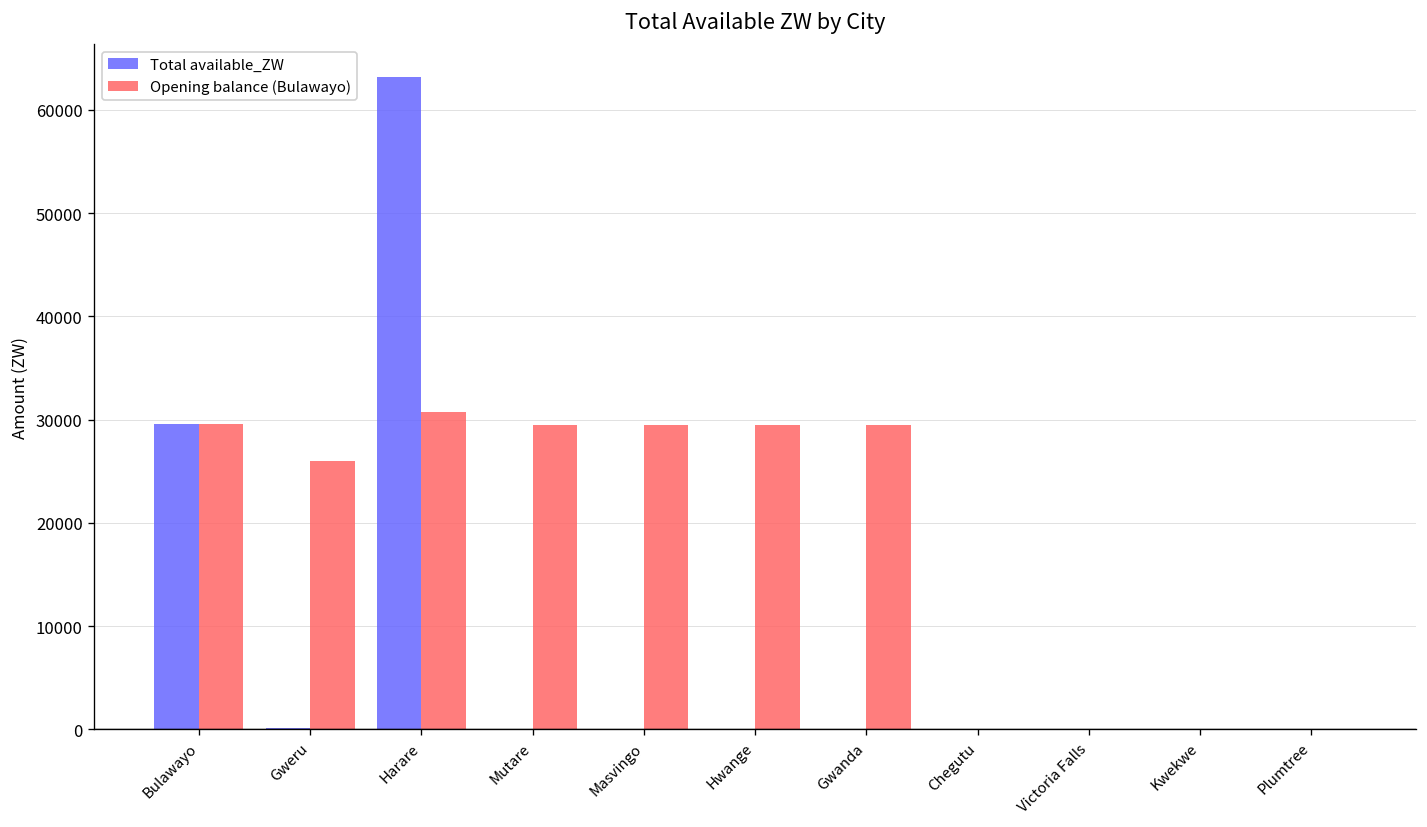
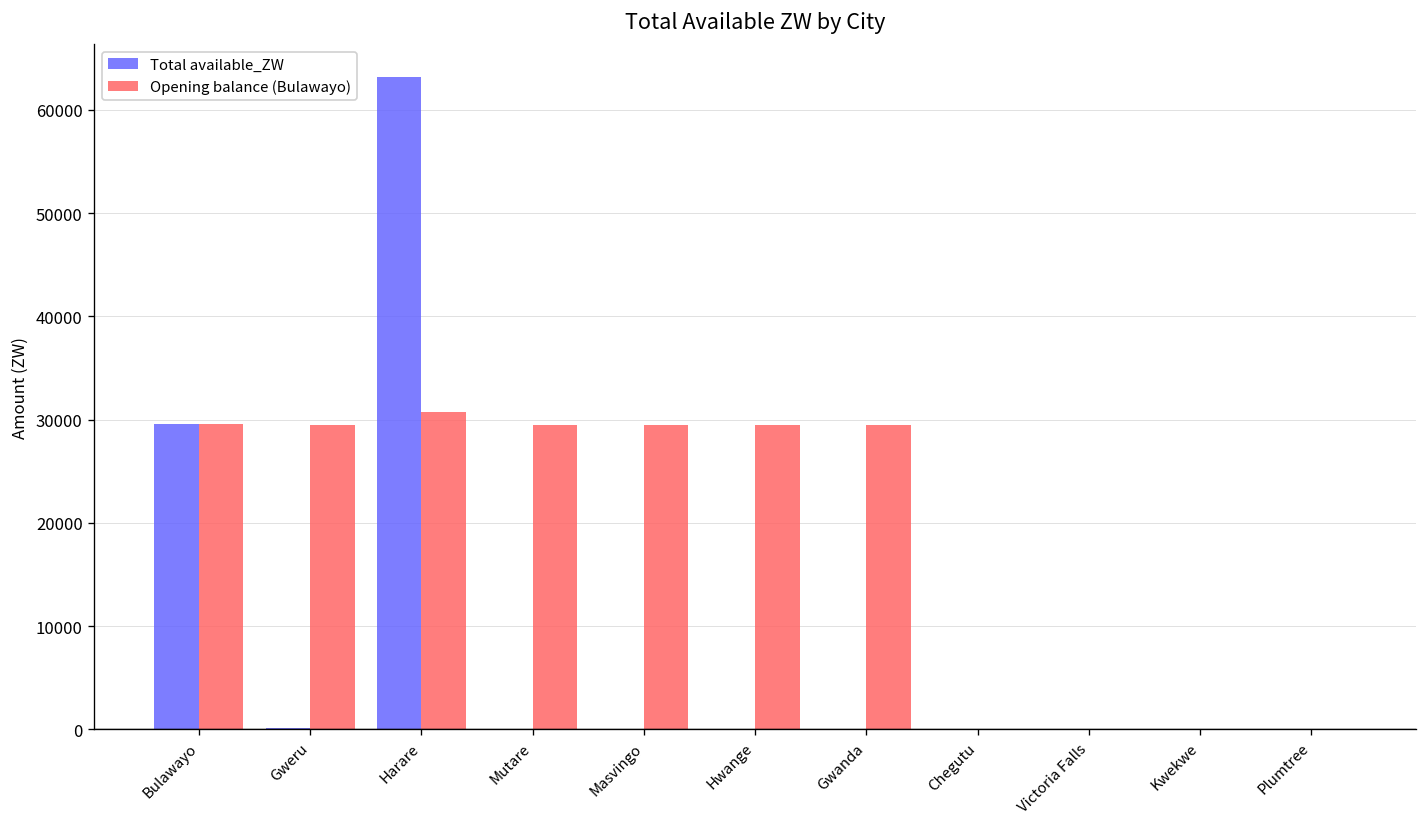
  {
    "Total available_ZW": {
      "Bulawayo": 30000,
      "Harare": 63000,
      "Mutare": 0,
      "Hwange": 0,
      "Gwanda": 0,
      "Chegutu": 0,
      "Victoria Falls": 0,
      "Kwekwe": 0,
      "Plumtree": 0
    },
    "Opening balance (Bulawayo)": {
      "Bulawayo": 30000,
-     "Gweru": 26000,
+     "Gweru": 30000,
      "Harare": 31000,
      "Mutare": 30000,
      "Masvingo": 30000,
      "Hwange": 30000,
      "Gwanda": 30000,
      "Chegutu": 0,
      "Victoria Falls": 0,
      "Kwekwe": 0,
      "Plumtree": 0
    }
  }
